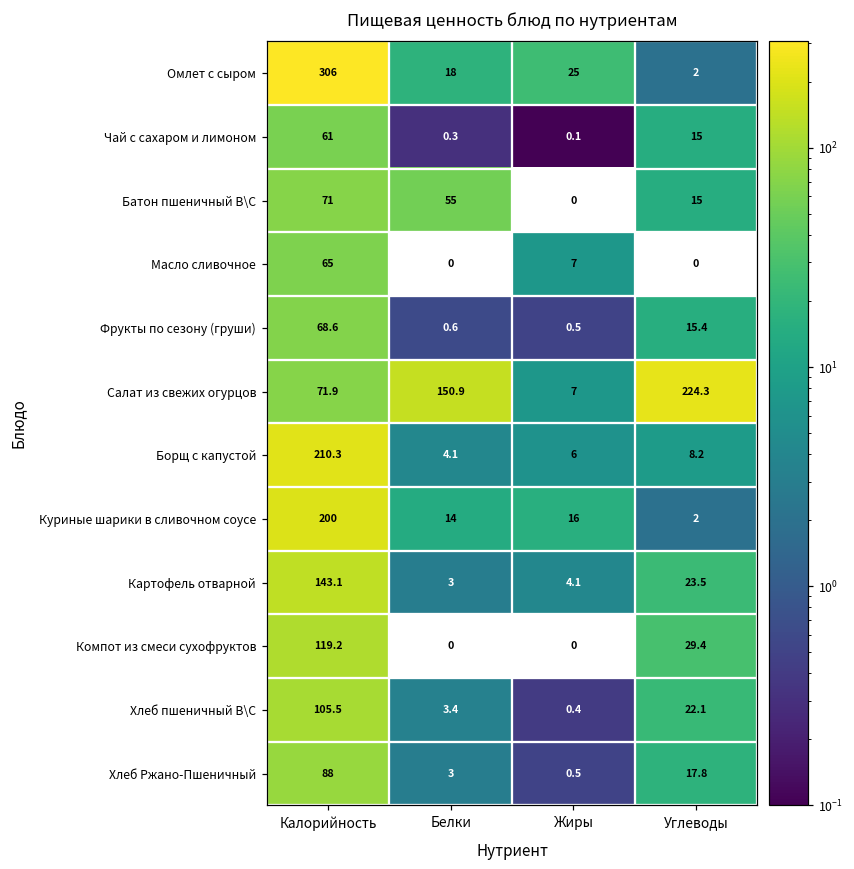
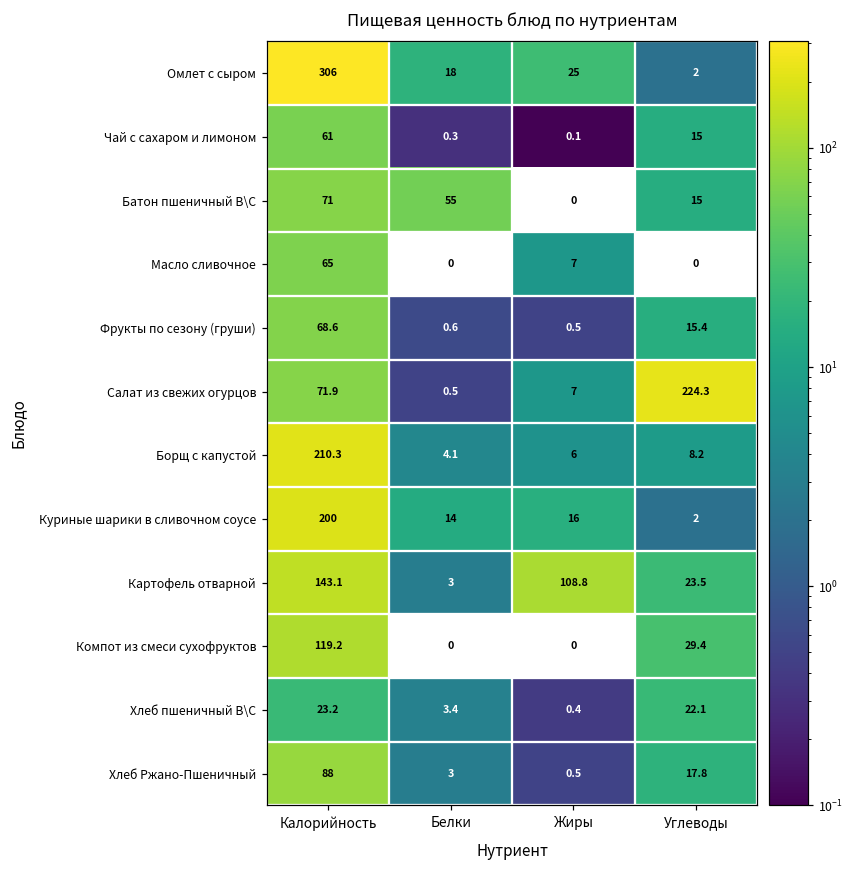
  {
    "Омлет с сыром": {
      "Калорийность": 306,
      "Белки": 18,
      "Жиры": 25,
      "Углеводы": 2
    },
    "Чай с сахаром и лимоном": {
      "Калорийность": 61,
      "Белки": 0.3,
      "Жиры": 0.1,
      "Углеводы": 15
    },
    "Батон пшеничный В\\С": {
      "Калорийность": 71,
      "Белки": 55,
      "Жиры": 0,
      "Углеводы": 15
    },
    "Масло сливочное": {
      "Калорийность": 65,
      "Белки": 0,
      "Жиры": 7,
      "Углеводы": 0
    },
    "Фрукты по сезону (груши)": {
      "Калорийность": 68.6,
      "Белки": 0.6,
      "Жиры": 0.5,
      "Углеводы": 15.4
    },
    "Салат из свежих огурцов": {
      "Калорийность": 71.9,
-     "Белки": 150.9,
+     "Белки": 0.5,
      "Жиры": 7,
      "Углеводы": 224.3
    },
    "Борщ с капустой": {
      "Калорийность": 210.3,
      "Белки": 4.1,
      "Жиры": 6,
      "Углеводы": 8.2
    },
    "Куриные шарики в сливочном соусе": {
      "Калорийность": 200,
      "Белки": 14,
      "Жиры": 16,
      "Углеводы": 2
    },
    "Картофель отварной": {
      "Калорийность": 143.1,
      "Белки": 3,
-     "Жиры": 4.1,
+     "Жиры": 108.8,
      "Углеводы": 23.5
    },
    "Компот из смеси сухофруктов": {
      "Калорийность": 119.2,
      "Белки": 0,
      "Жиры": 0,
      "Углеводы": 29.4
    },
    "Хлеб пшеничный В\\С": {
-     "Калорийность": 105.5,
+     "Калорийность": 23.2,
      "Белки": 3.4,
      "Жиры": 0.4,
      "Углеводы": 22.1
    },
    "Хлеб Ржано-Пшеничный": {
      "Калорийность": 88,
      "Белки": 3,
      "Жиры": 0.5,
      "Углеводы": 17.8
    }
  }
